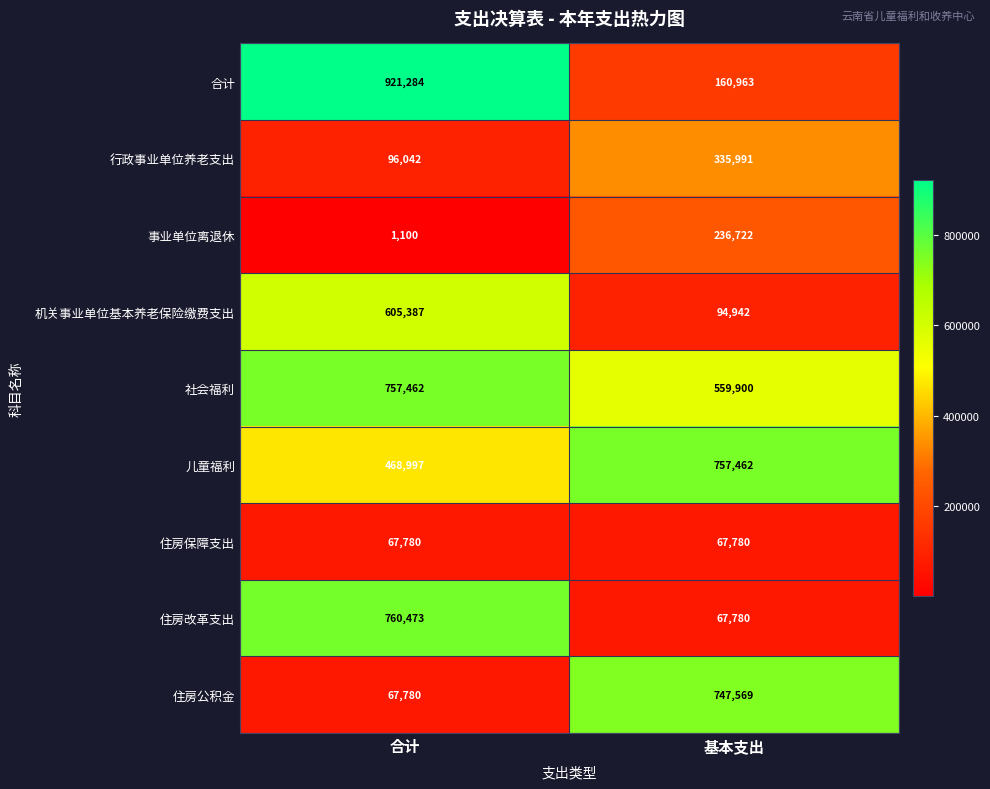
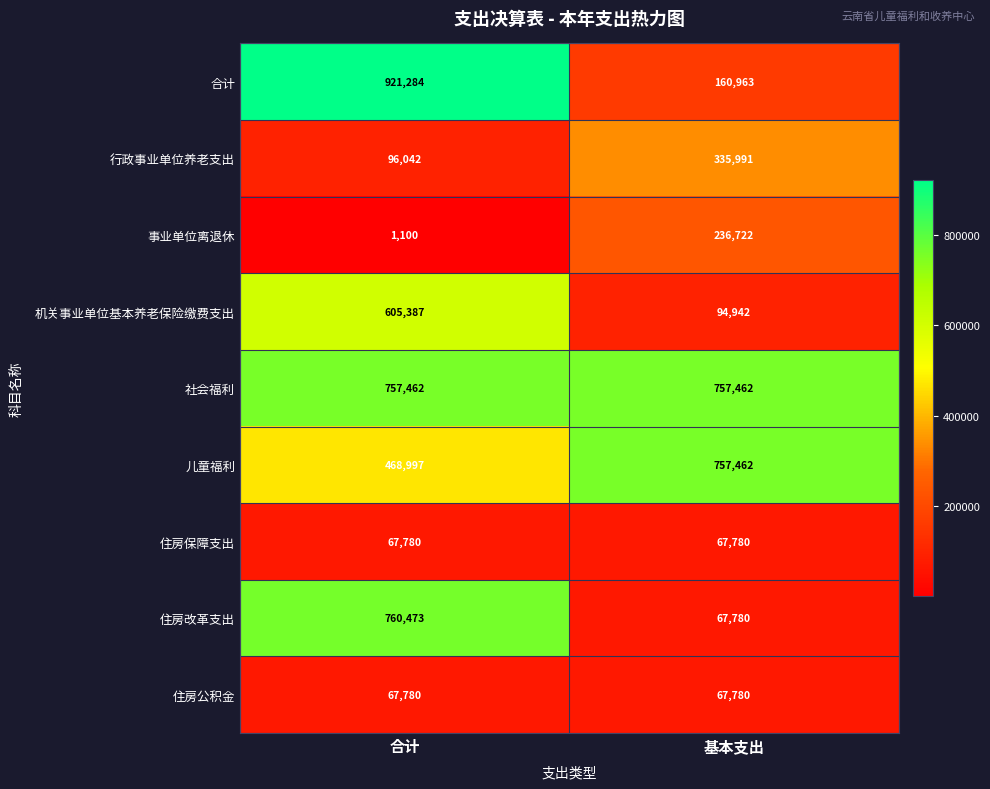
  {
    "合计": {
      "合计": "921,284",
      "基本支出": "160,963"
    },
    "行政事业单位养老支出": {
      "合计": "96,042",
      "基本支出": "335,991"
    },
    "事业单位离退休": {
      "合计": "1,100",
      "基本支出": "236,722"
    },
    "机关事业单位基本养老保险缴费支出": {
      "合计": "605,387",
      "基本支出": "94,942"
    },
    "社会福利": {
      "合计": "757,462",
-     "基本支出": "559,900"
+     "基本支出": "757,462"
    },
    "儿童福利": {
      "合计": "468,997",
      "基本支出": "757,462"
    },
    "住房保障支出": {
      "合计": "67,780",
      "基本支出": "67,780"
    },
    "住房改革支出": {
      "合计": "760,473",
      "基本支出": "67,780"
    },
    "住房公积金": {
      "合计": "67,780",
-     "基本支出": "747,569"
+     "基本支出": "67,780"
    }
  }
